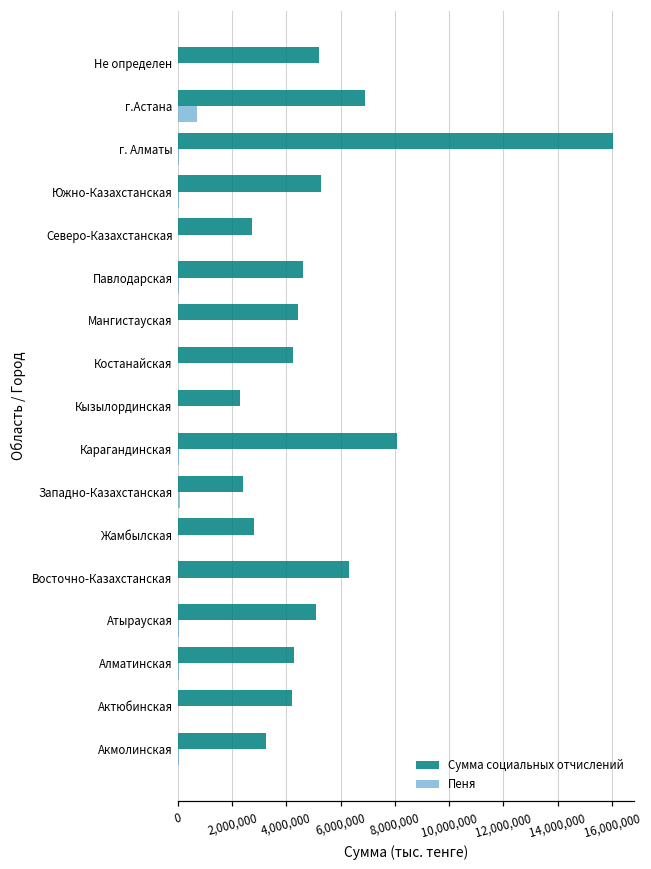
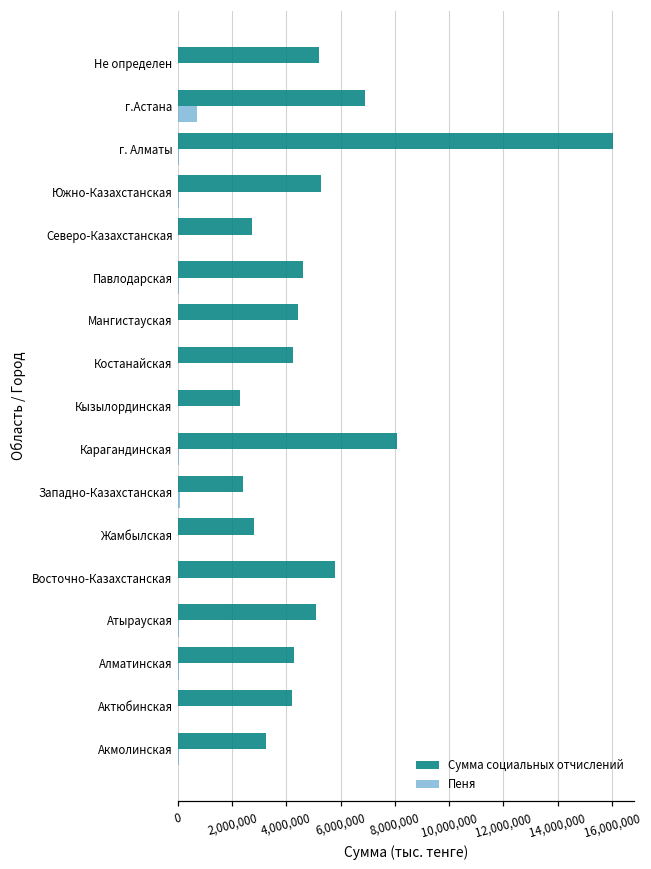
  {
    "Сумма социальных отчислений": {
      "Не определен": "5,200,000",
      "г.Астана": "6,900,000",
      "г. Алматы": "16,000,000",
      "Южно-Казахстанская": "5,300,000",
      "Северо-Казахстанская": "2,700,000",
      "Павлодарская": "4,600,000",
      "Мангистауская": "4,400,000",
      "Костанайская": "4,300,000",
      "Кызылординская": "2,300,000",
      "Карагандинская": "8,100,000",
      "Западно-Казахстанская": "2,400,000",
      "Жамбылская": "2,800,000",
-     "Восточно-Казахстанская": "6,300,000",
+     "Восточно-Казахстанская": "5,800,000",
      "Атырауская": "5,100,000",
      "Алматинская": "4,300,000",
      "Актюбинская": "4,200,000",
      "Акмолинская": "3,200,000"
    },
    "Пеня": {
      "г.Астана": "700,000"
    }
  }
